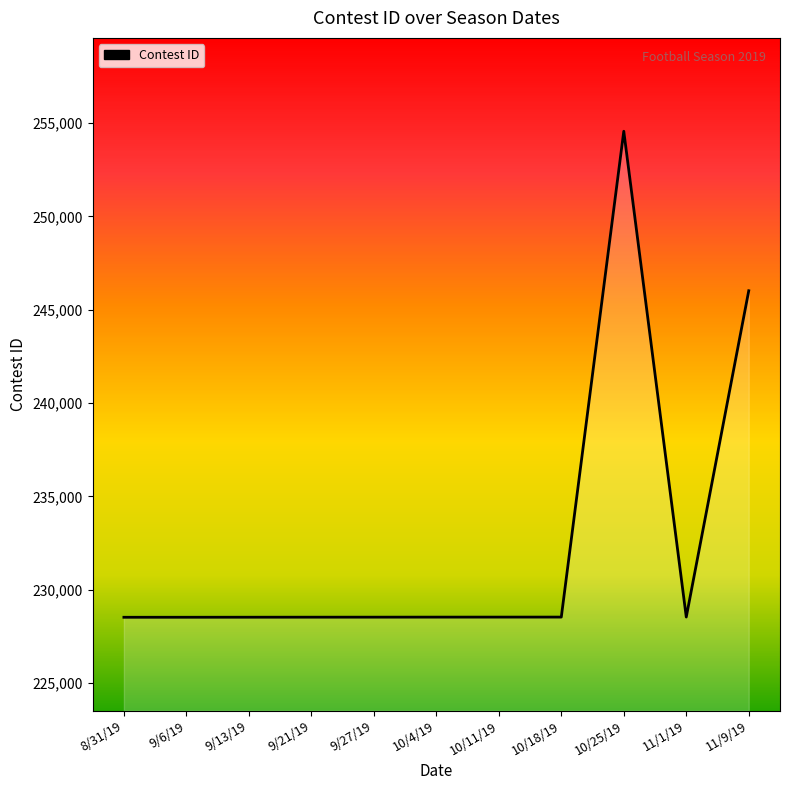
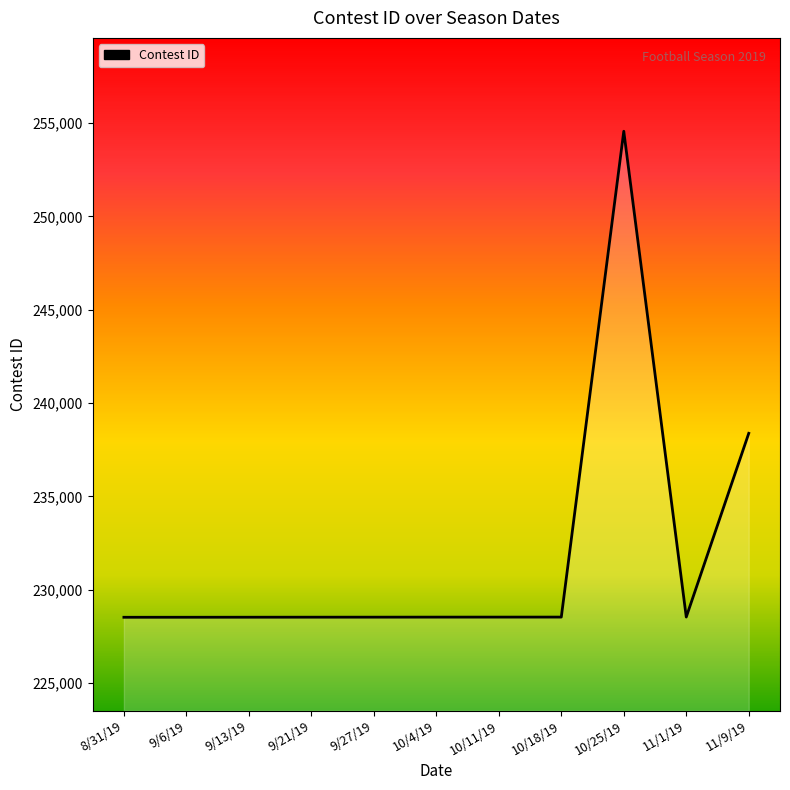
  {
    "8/31/19": "228,500",
    "9/6/19": "228,500",
    "9/13/19": "228,500",
    "9/21/19": "228,500",
    "9/27/19": "228,500",
    "10/4/19": "228,500",
    "10/11/19": "228,500",
    "10/18/19": "228,500",
    "10/25/19": "254,600",
    "11/1/19": "228,500",
-   "11/9/19": "246,000"
+   "11/9/19": "238,400"
  }
